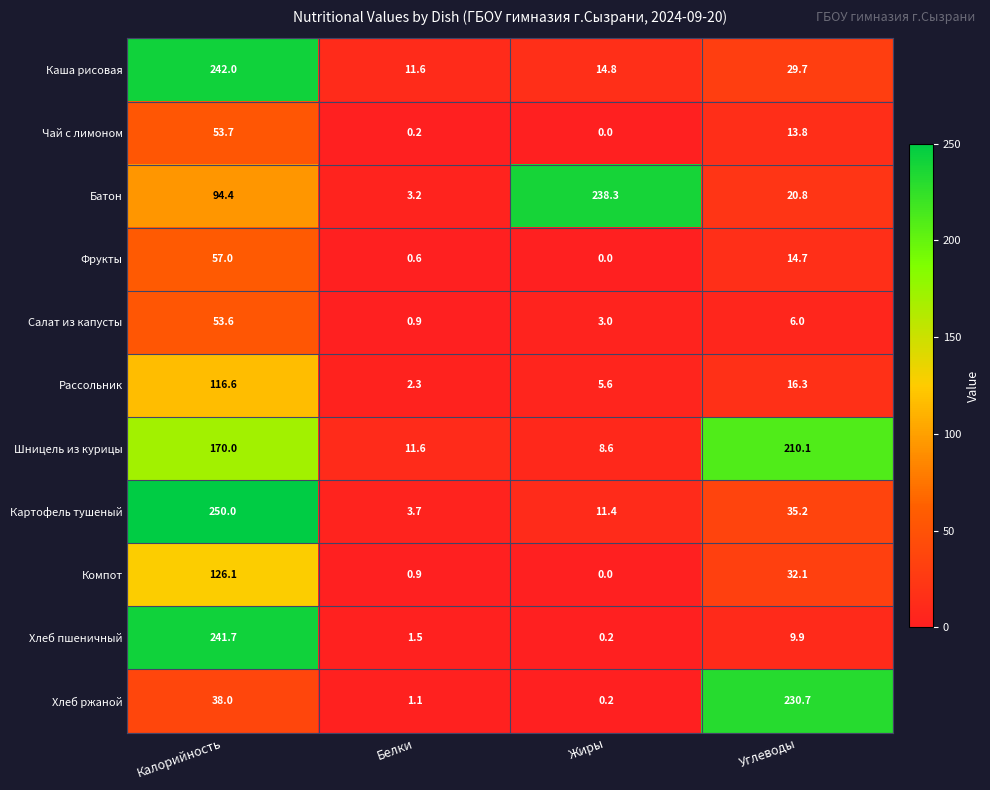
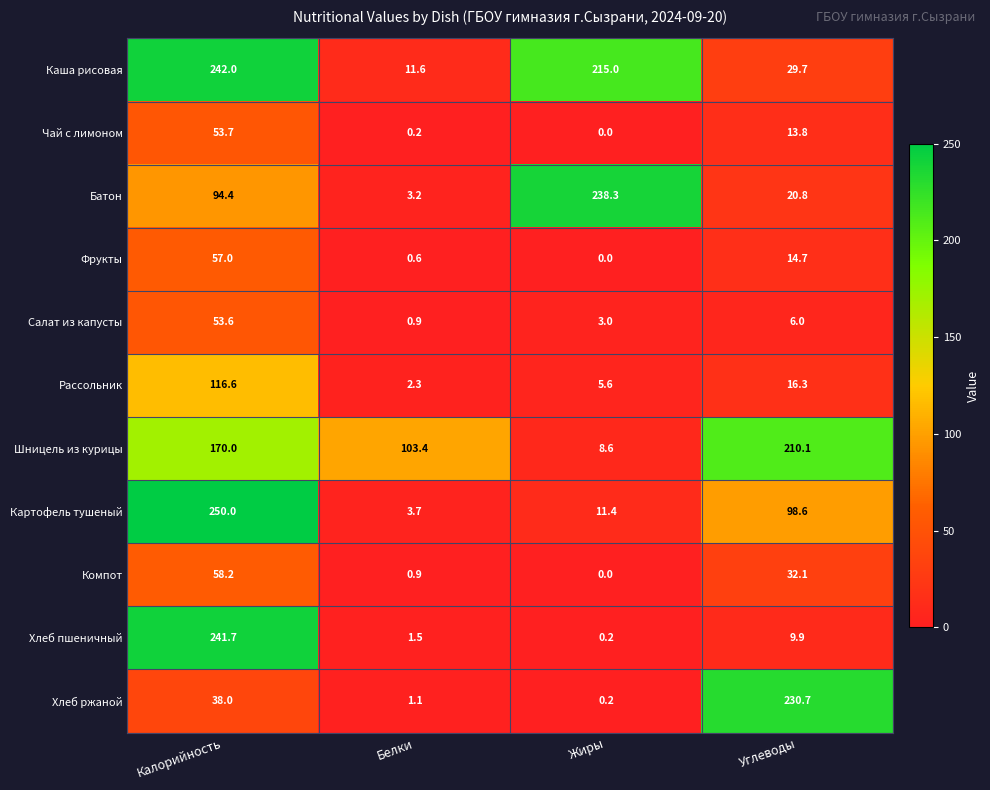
  {
    "Каша рисовая": {
      "Калорийность": 242.0,
      "Белки": 11.6,
-     "Жиры": 14.8,
+     "Жиры": 215.0,
      "Углеводы": 29.7
    },
    "Чай с лимоном": {
      "Калорийность": 53.7,
      "Белки": 0.2,
      "Жиры": 0.0,
      "Углеводы": 13.8
    },
    "Батон": {
      "Калорийность": 94.4,
      "Белки": 3.2,
      "Жиры": 238.3,
      "Углеводы": 20.8
    },
    "Фрукты": {
      "Калорийность": 57.0,
      "Белки": 0.6,
      "Жиры": 0.0,
      "Углеводы": 14.7
    },
    "Салат из капусты": {
      "Калорийность": 53.6,
      "Белки": 0.9,
      "Жиры": 3.0,
      "Углеводы": 6.0
    },
    "Рассольник": {
      "Калорийность": 116.6,
      "Белки": 2.3,
      "Жиры": 5.6,
      "Углеводы": 16.3
    },
    "Шницель из курицы": {
      "Калорийность": 170.0,
-     "Белки": 11.6,
+     "Белки": 103.4,
      "Жиры": 8.6,
      "Углеводы": 210.1
    },
    "Картофель тушеный": {
      "Калорийность": 250.0,
      "Белки": 3.7,
      "Жиры": 11.4,
-     "Углеводы": 35.2
+     "Углеводы": 98.6
    },
    "Компот": {
-     "Калорийность": 126.1,
+     "Калорийность": 58.2,
      "Белки": 0.9,
      "Жиры": 0.0,
      "Углеводы": 32.1
    },
    "Хлеб пшеничный": {
      "Калорийность": 241.7,
      "Белки": 1.5,
      "Жиры": 0.2,
      "Углеводы": 9.9
    },
    "Хлеб ржаной": {
      "Калорийность": 38.0,
      "Белки": 1.1,
      "Жиры": 0.2,
      "Углеводы": 230.7
    }
  }
